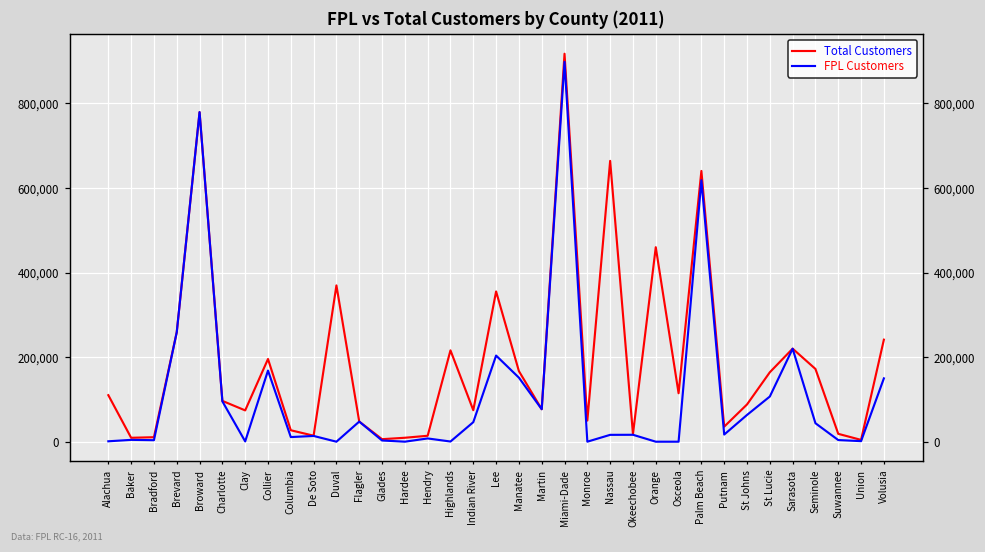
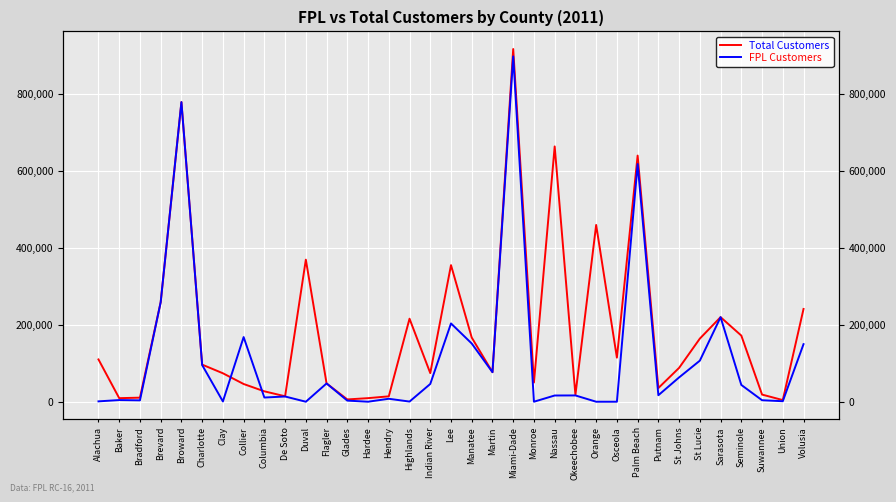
  {
    "Total Customers": {
      "Alachua": "110,000",
      "Bradford": "10,000",
      "Clay": "70,000",
-     "Collier": "200,000",
+     "Collier": "50,000",
      "Columbia": "30,000",
      "Duval": "370,000",
      "Hardee": "10,000",
      "Highlands": "220,000",
      "Indian River": "70,000",
      "Lee": "360,000",
      "Manatee": "170,000",
      "Miami-Dade": "920,000",
      "Monroe": "50,000",
      "Nassau": "660,000",
      "Orange": "460,000",
      "Osceola": "110,000",
      "Palm Beach": "640,000",
      "Putnam": "40,000",
      "St Johns": "90,000",
      "St Lucie": "160,000",
      "Seminole": "170,000",
      "Suwannee": "20,000",
      "Volusia": "240,000"
    },
    "FPL Customers": {
      "Alachua": "0",
      "Bradford": "0",
      "Clay": "0",
      "Collier": "170,000",
      "Columbia": "10,000",
      "Duval": "0",
      "Hardee": "0",
      "Highlands": "0",
      "Indian River": "50,000",
      "Lee": "200,000",
      "Manatee": "150,000",
      "Miami-Dade": "900,000",
      "Monroe": "0",
      "Nassau": "20,000",
      "Orange": "0",
      "Osceola": "0",
      "Palm Beach": "620,000",
      "Putnam": "20,000",
      "St Johns": "60,000",
      "St Lucie": "110,000",
      "Seminole": "40,000",
      "Suwannee": "0",
      "Volusia": "150,000"
    }
  }
